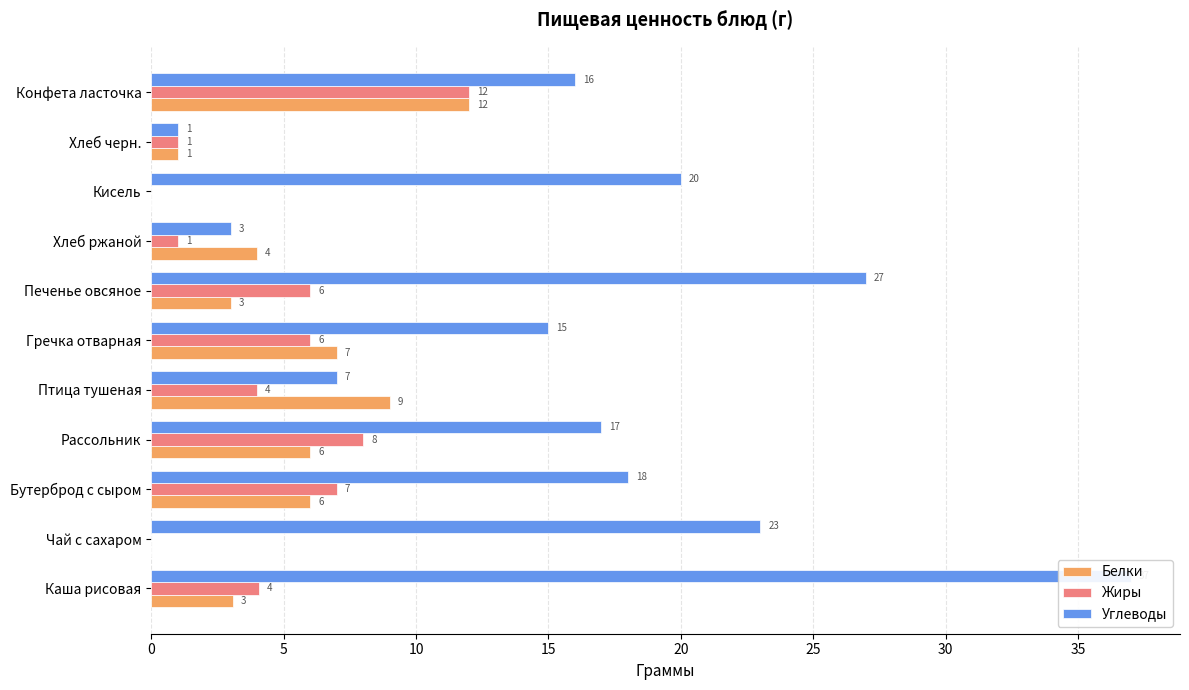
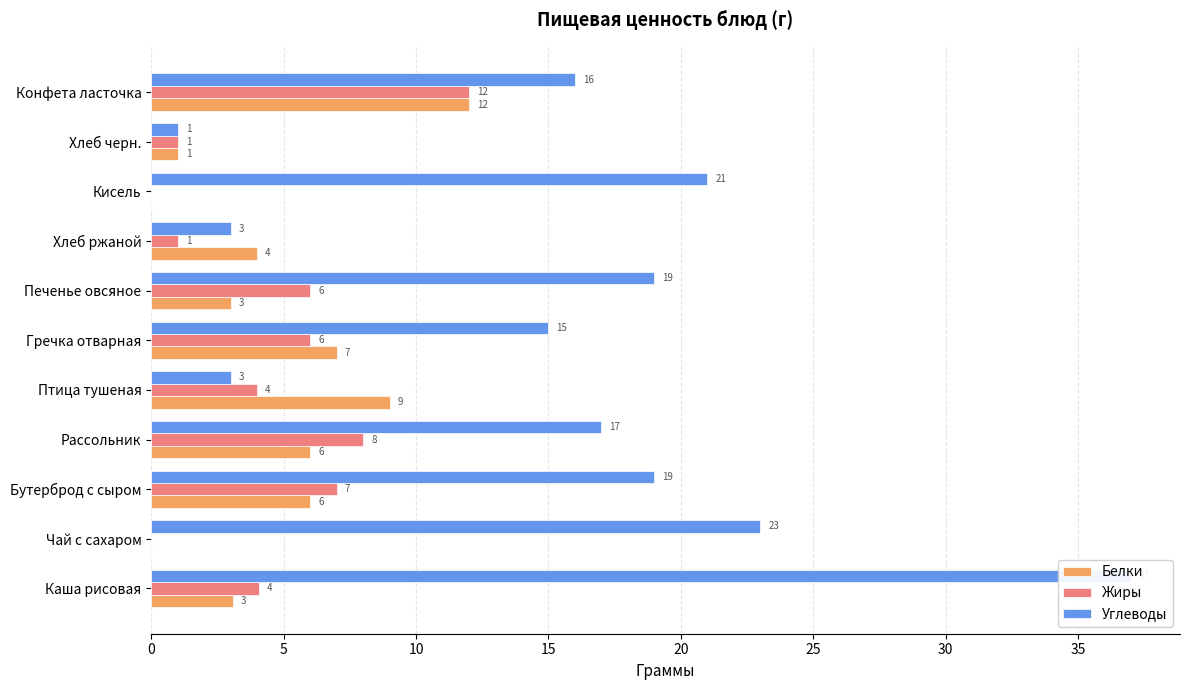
  {
    "Углеводы": {
      "Конфета ласточка": 16,
      "Хлеб черн.": 1,
-     "Кисель": 20,
+     "Кисель": 21,
      "Хлеб ржаной": 3,
-     "Печенье овсяное": 27,
+     "Печенье овсяное": 19,
      "Гречка отварная": 15,
-     "Птица тушеная": 7,
+     "Птица тушеная": 3,
      "Рассольник": 17,
-     "Бутерброд с сыром": 18,
+     "Бутерброд с сыром": 19,
      "Чай с сахаром": 23
    }
  }
